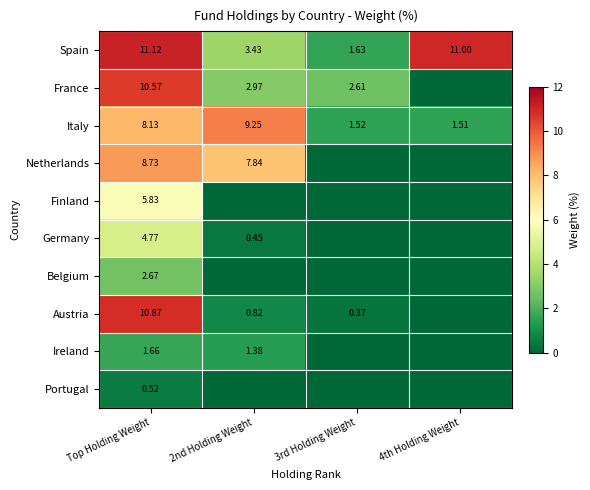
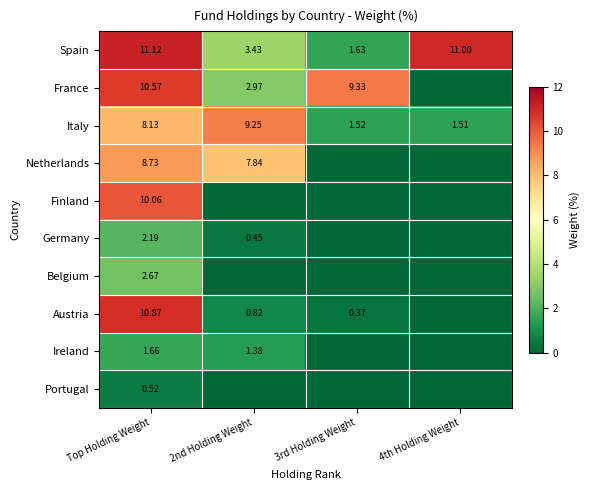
  {
    "Spain": {
      "Top Holding Weight": 11.12,
      "2nd Holding Weight": 3.43,
      "3rd Holding Weight": 1.63,
      "4th Holding Weight": 11.00
    },
    "France": {
      "Top Holding Weight": 10.57,
      "2nd Holding Weight": 2.97,
-     "3rd Holding Weight": 2.61
+     "3rd Holding Weight": 9.33
    },
    "Italy": {
      "Top Holding Weight": 8.13,
      "2nd Holding Weight": 9.25,
      "3rd Holding Weight": 1.52,
      "4th Holding Weight": 1.51
    },
    "Netherlands": {
      "Top Holding Weight": 8.73,
      "2nd Holding Weight": 7.84
    },
    "Finland": {
-     "Top Holding Weight": 5.83
+     "Top Holding Weight": 10.06
    },
    "Germany": {
-     "Top Holding Weight": 4.77,
+     "Top Holding Weight": 2.19,
      "2nd Holding Weight": 0.45
    },
    "Belgium": {
      "Top Holding Weight": 2.67
    },
    "Austria": {
      "Top Holding Weight": 10.87,
      "2nd Holding Weight": 0.82,
      "3rd Holding Weight": 0.37
    },
    "Ireland": {
      "Top Holding Weight": 1.66,
      "2nd Holding Weight": 1.38
    },
    "Portugal": {
      "Top Holding Weight": 0.52
    }
  }
